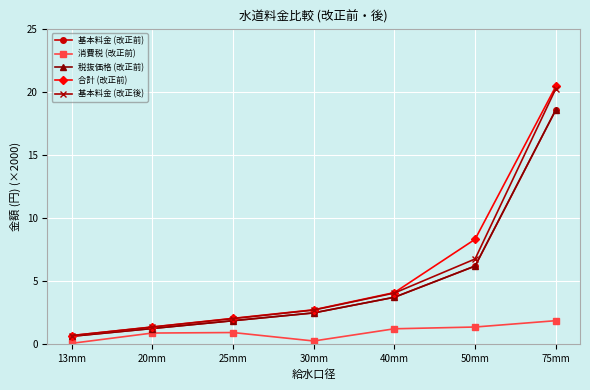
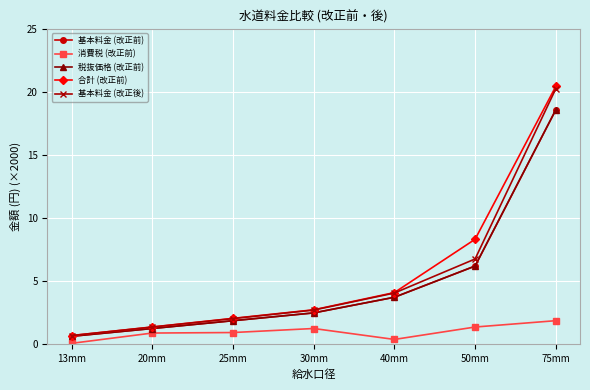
  {
    "消費税 (改正前)": {
      "13mm": 0.1,
      "20mm": 0.9,
      "25mm": 0.9,
-     "30mm": 0.2,
-     "40mm": 1.2,
+     "30mm": 1.2,
+     "40mm": 0.4,
      "50mm": 1.4,
      "75mm": 1.9
    },
    "合計 (改正前)": {
      "50mm": 8.3
    }
  }
